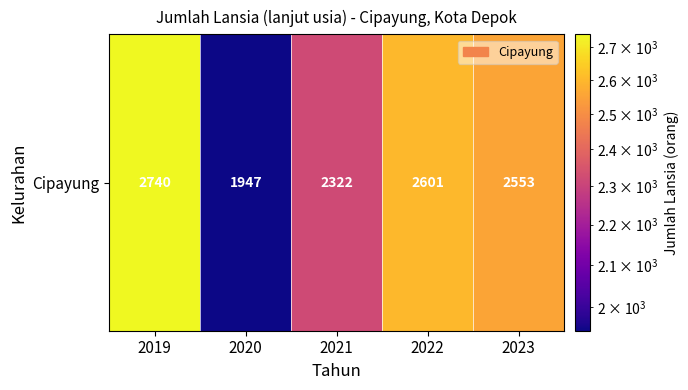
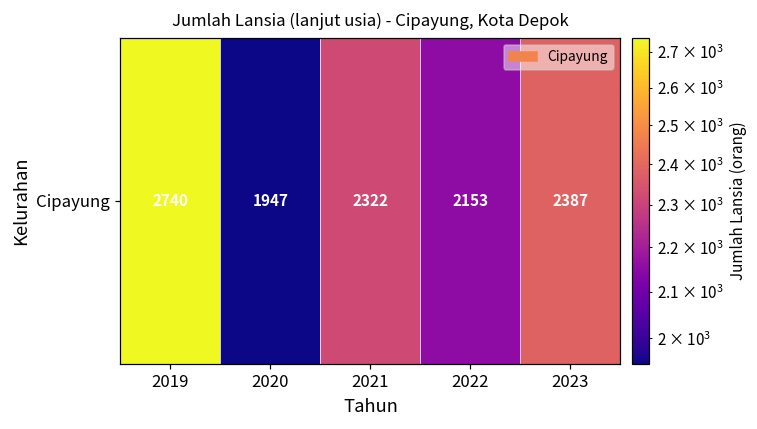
  {
    "Cipayung": {
      "2019": 2740,
      "2020": 1947,
      "2021": 2322,
-     "2022": 2601,
-     "2023": 2553
+     "2022": 2153,
+     "2023": 2387
    }
  }
